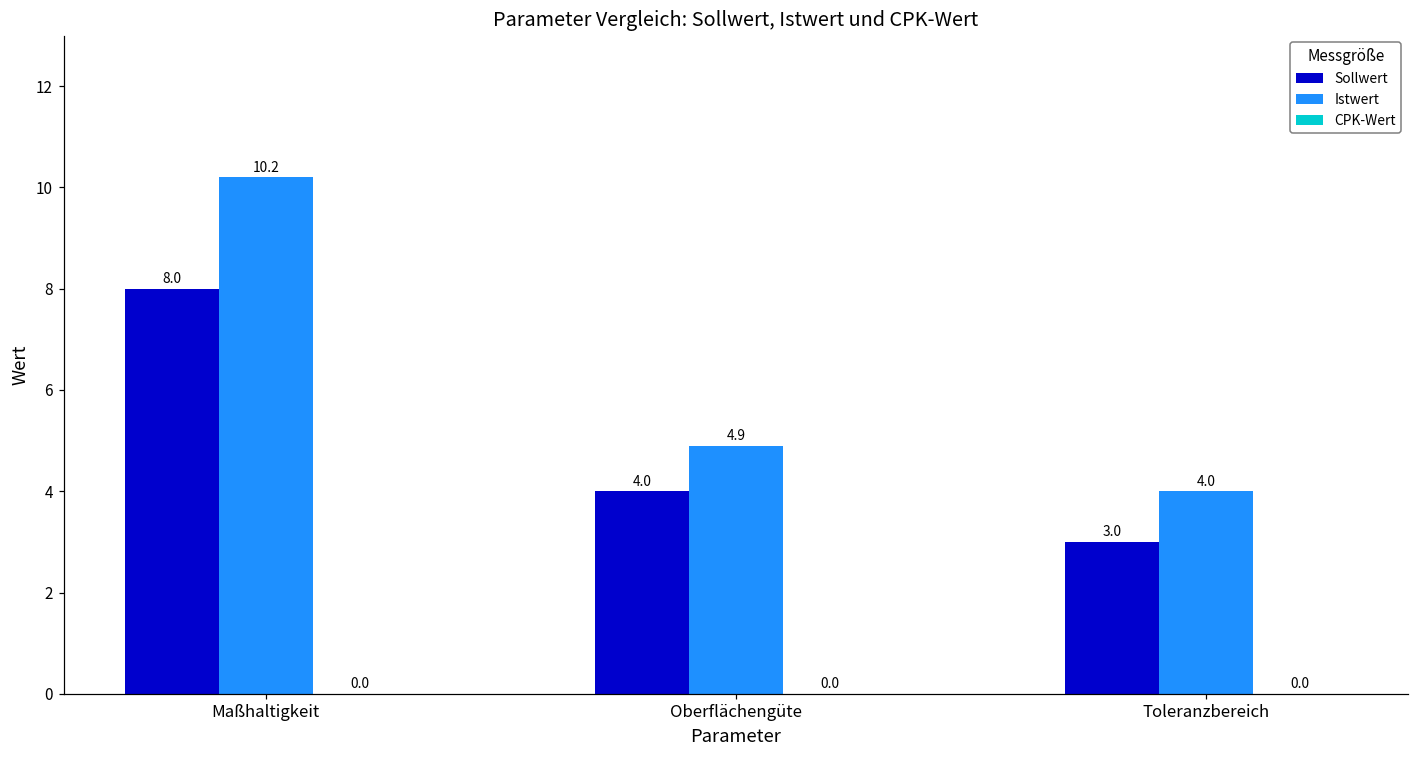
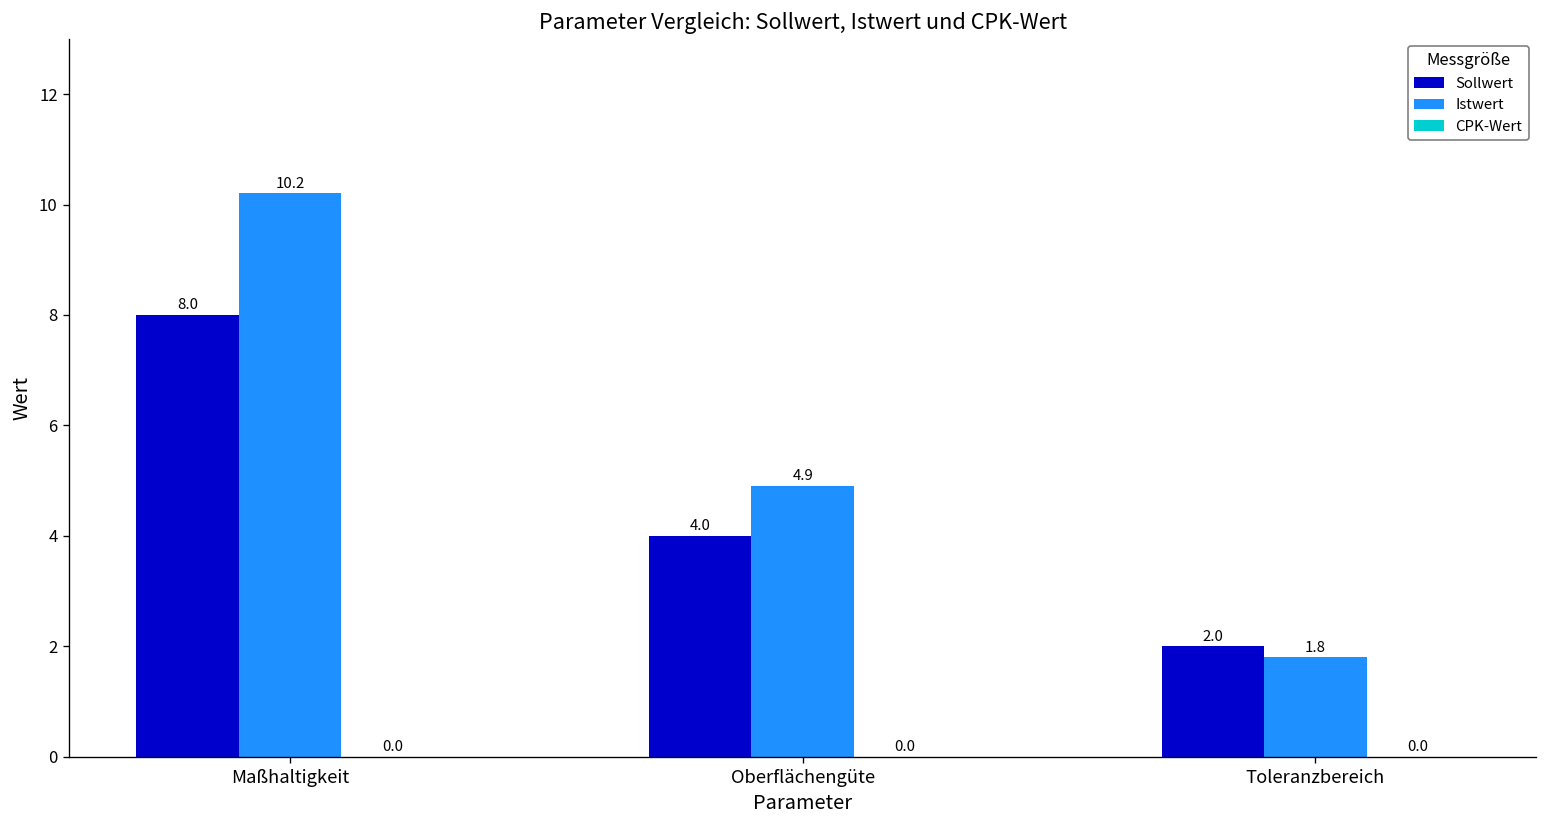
  {
    "Sollwert": {
      "Maßhaltigkeit": 8.0,
      "Oberflächengüte": 4.0,
-     "Toleranzbereich": 3.0
+     "Toleranzbereich": 2.0
    },
    "Istwert": {
      "Maßhaltigkeit": 10.2,
      "Oberflächengüte": 4.9,
-     "Toleranzbereich": 4.0
+     "Toleranzbereich": 1.8
    },
    "CPK-Wert": {
      "Maßhaltigkeit": 0.0,
      "Oberflächengüte": 0.0,
      "Toleranzbereich": 0.0
    }
  }
